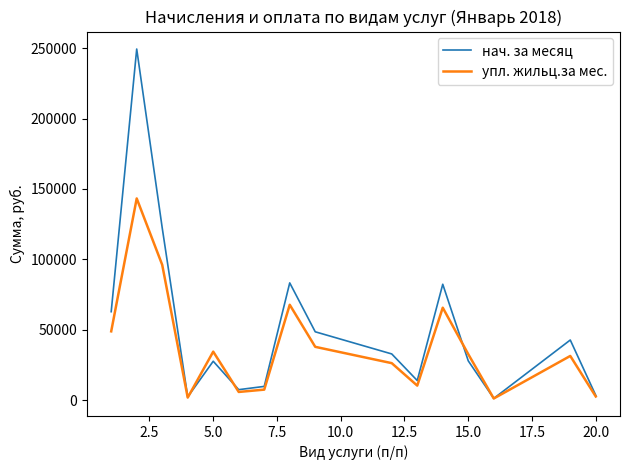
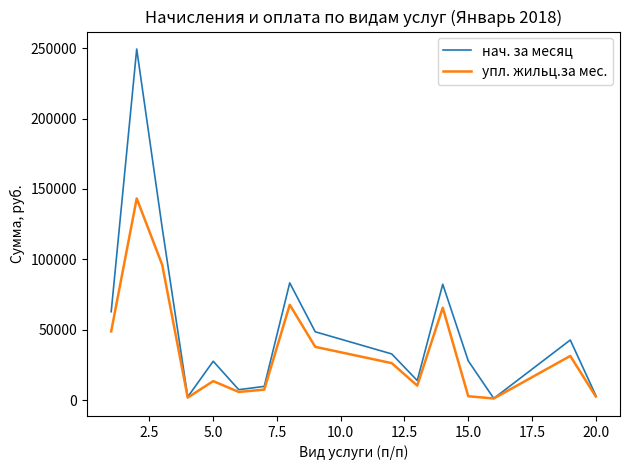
  {
    "нач. за месяц": {
      "5.0": 28000,
      "15.0": 28000
    },
    "упл. жильц.за мес.": {
-     "5.0": 34000,
-     "15.0": 33000
+     "5.0": 14000,
+     "15.0": 3000
    }
  }
